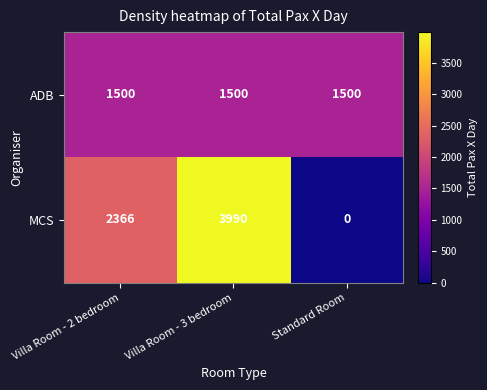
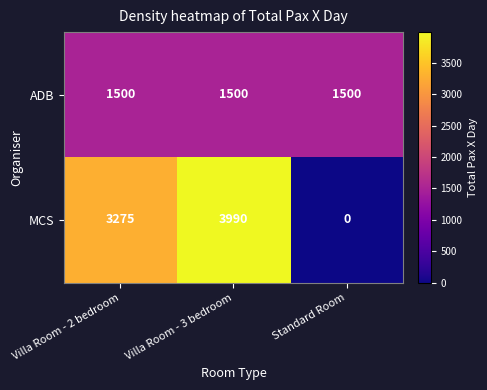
  {
    "ADB": {
      "Villa Room - 2 bedroom": 1500,
      "Villa Room - 3 bedroom": 1500,
      "Standard Room": 1500
    },
    "MCS": {
-     "Villa Room - 2 bedroom": 2366,
+     "Villa Room - 2 bedroom": 3275,
      "Villa Room - 3 bedroom": 3990,
      "Standard Room": 0
    }
  }
